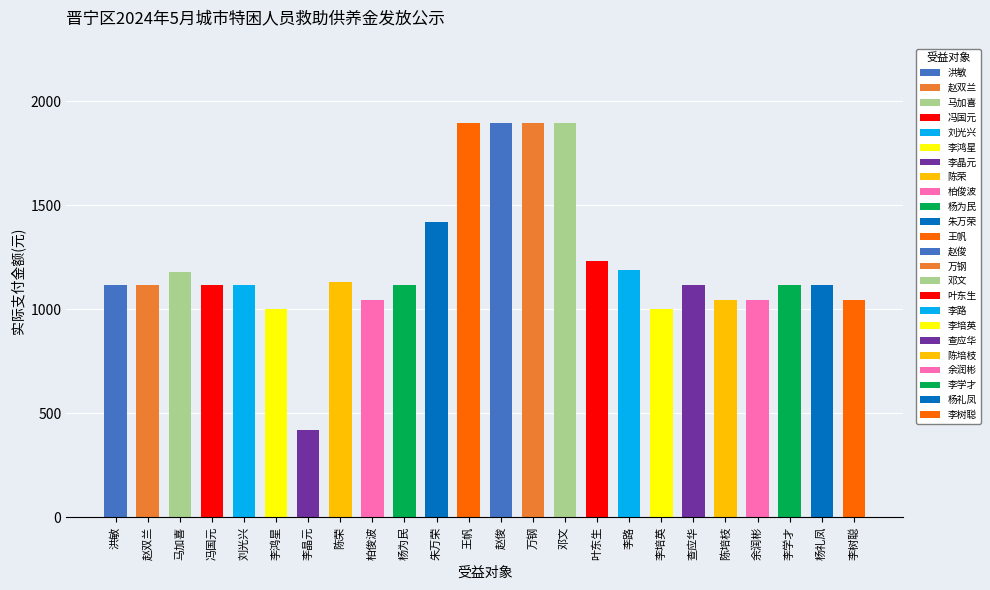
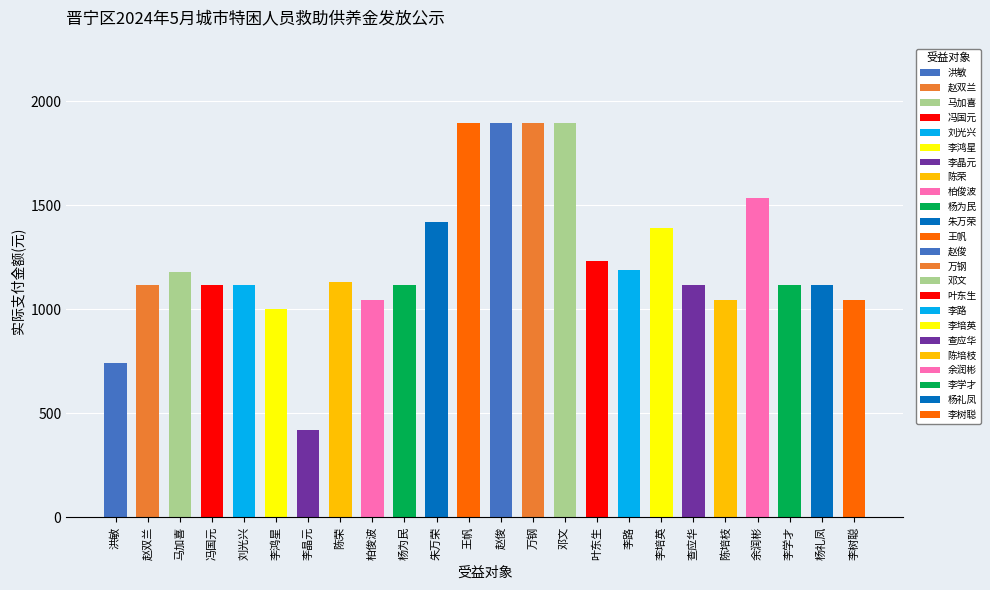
  {
-   "洪敏": 1120,
+   "洪敏": 740,
    "赵双兰": 1120,
    "马加喜": 1180,
    "冯国元": 1120,
    "刘光兴": 1120,
    "李鸿星": 1000,
    "李晶元": 420,
    "陈荣": 1130,
    "柏俊波": 1050,
    "杨为民": 1120,
    "朱万荣": 1420,
    "王帆": 1900,
    "赵俊": 1900,
    "万钢": 1900,
    "邓文": 1900,
    "叶东生": 1230,
    "李路": 1190,
-   "李培英": 1000,
+   "李培英": 1390,
    "查应华": 1120,
    "陈培枝": 1050,
-   "余润彬": 1050,
+   "余润彬": 1540,
    "李学才": 1120,
    "杨礼凤": 1120,
    "李树聪": 1050
  }
